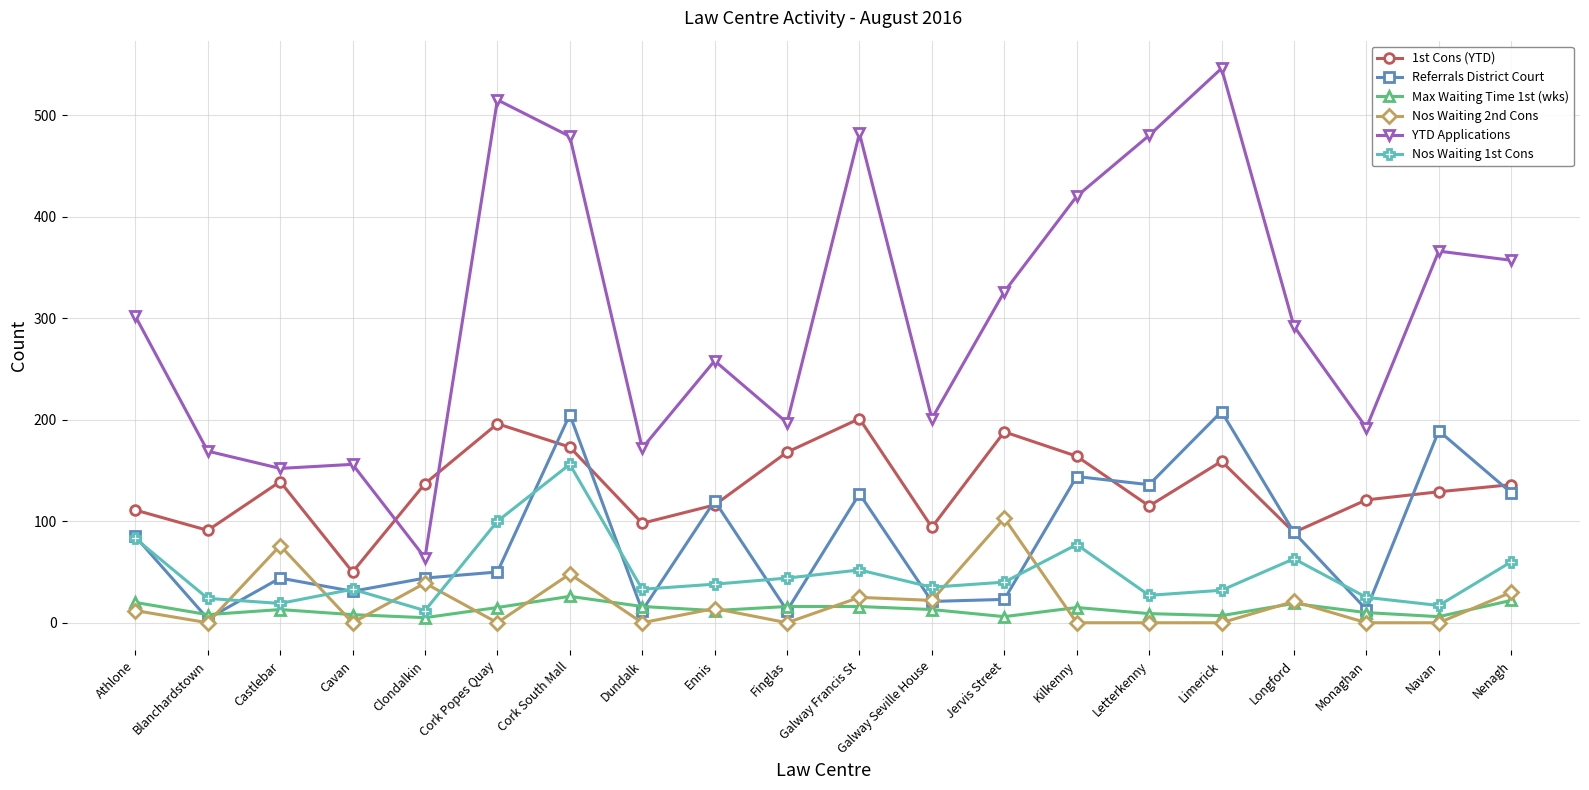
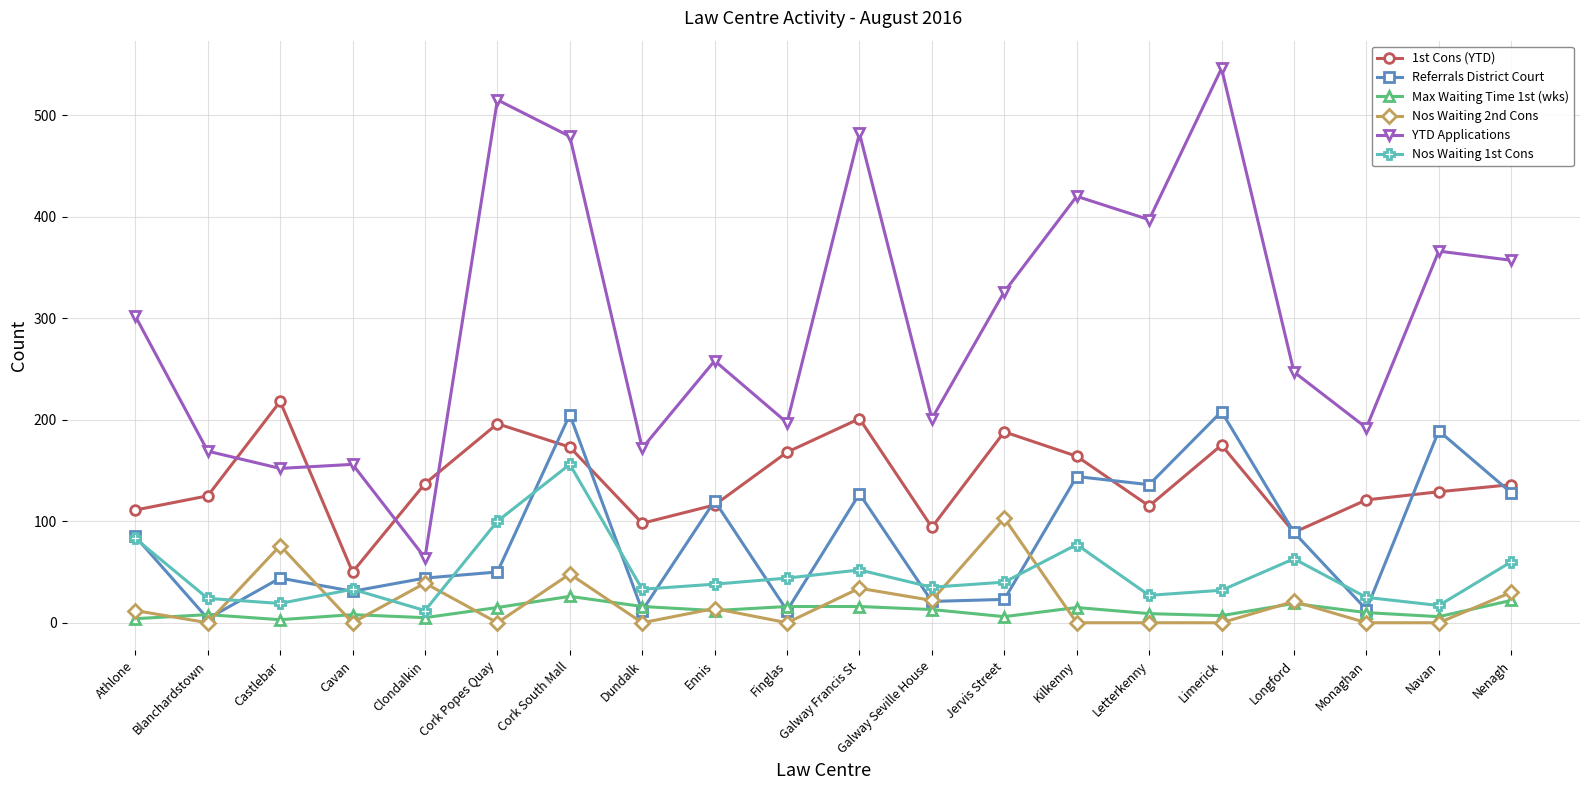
  {
    "1st Cons (YTD)": {
      "Athlone": 111,
-     "Blanchardstown": 91,
-     "Castlebar": 139,
+     "Blanchardstown": 125,
+     "Castlebar": 218,
      "Cavan": 50,
      "Clondalkin": 137,
      "Cork Popes Quay": 196,
      "Cork South Mall": 173,
      "Dundalk": 98,
      "Ennis": 116,
      "Finglas": 168,
      "Galway Francis St": 201,
      "Galway Seville House": 94,
      "Jervis Street": 188,
      "Kilkenny": 164,
      "Letterkenny": 115,
-     "Limerick": 159,
+     "Limerick": 175,
      "Monaghan": 121,
      "Navan": 129,
      "Nenagh": 136
    },
    "Max Waiting Time 1st (wks)": {
-     "Athlone": 20,
+     "Athlone": 4,
      "Blanchardstown": 8,
-     "Castlebar": 13,
+     "Castlebar": 3,
      "Cavan": 8,
      "Clondalkin": 5,
      "Cork Popes Quay": 15,
      "Cork South Mall": 26,
      "Dundalk": 16,
      "Finglas": 16,
      "Galway Francis St": 16,
      "Galway Seville House": 13,
      "Jervis Street": 6,
      "Kilkenny": 15,
      "Letterkenny": 9,
      "Limerick": 7,
      "Monaghan": 10,
      "Navan": 6,
      "Nenagh": 22
    },
    "Nos Waiting 2nd Cons": {
      "Athlone": 12,
      "Blanchardstown": 0,
      "Castlebar": 76,
      "Cavan": 0,
      "Clondalkin": 39,
      "Cork Popes Quay": 0,
      "Cork South Mall": 48,
      "Dundalk": 0,
      "Finglas": 0,
-     "Galway Francis St": 25,
+     "Galway Francis St": 34,
      "Jervis Street": 103,
      "Kilkenny": 0,
      "Letterkenny": 0,
      "Limerick": 0,
      "Monaghan": 0,
      "Navan": 0,
      "Nenagh": 30
    },
    "YTD Applications": {
      "Athlone": 302,
      "Blanchardstown": 169,
      "Castlebar": 152,
      "Cavan": 156,
      "Clondalkin": 64,
      "Cork Popes Quay": 515,
      "Cork South Mall": 479,
      "Dundalk": 172,
      "Ennis": 258,
      "Finglas": 197,
      "Galway Francis St": 482,
      "Galway Seville House": 201,
      "Jervis Street": 326,
      "Kilkenny": 420,
-     "Letterkenny": 480,
+     "Letterkenny": 397,
      "Limerick": 546,
-     "Longford": 292,
+     "Longford": 247,
      "Monaghan": 192,
      "Navan": 366,
      "Nenagh": 357
    }
  }
